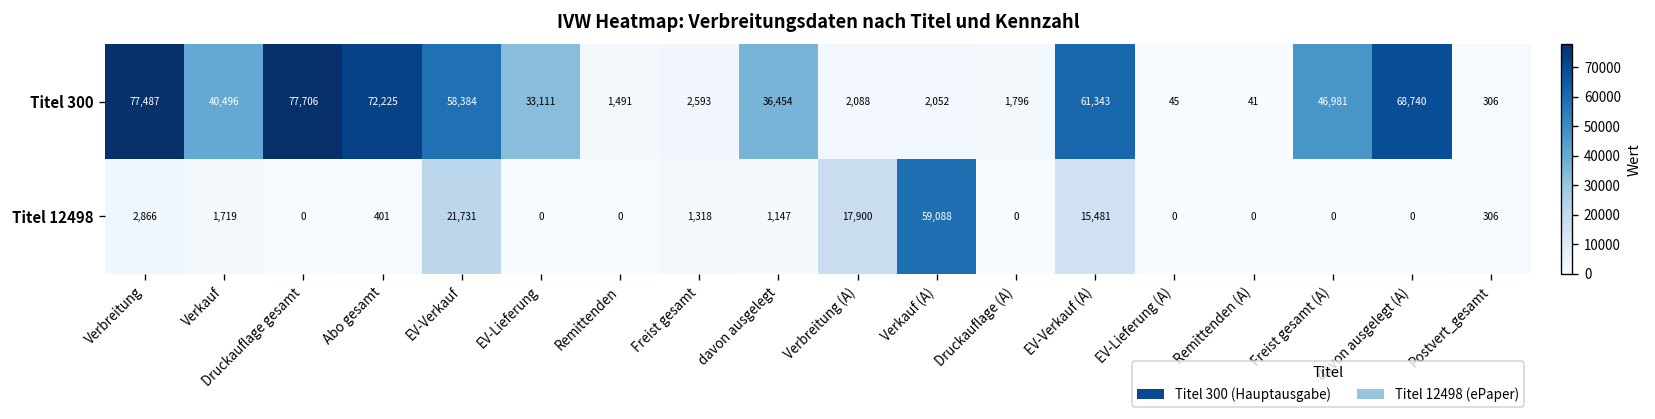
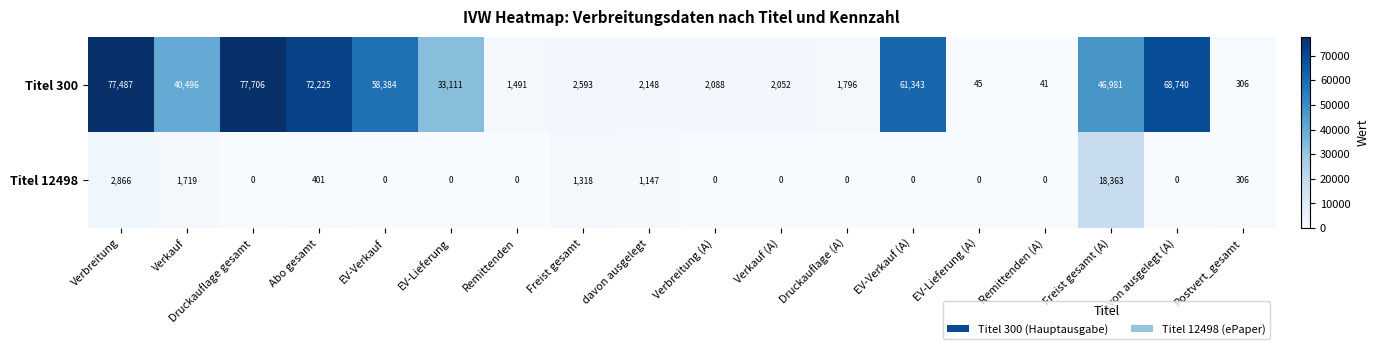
  {
    "Titel 300": {
      "Verbreitung": "77,487",
      "Verkauf": "40,496",
      "Druckauflage gesamt": "77,706",
      "Abo gesamt": "72,225",
      "EV-Verkauf": "58,384",
      "EV-Lieferung": "33,111",
      "Remittenden": "1,491",
      "Freist gesamt": "2,593",
-     "davon ausgelegt": "36,454",
+     "davon ausgelegt": "2,148",
      "Verbreitung (A)": "2,088",
      "Verkauf (A)": "2,052",
      "Druckauflage (A)": "1,796",
      "EV-Verkauf (A)": "61,343",
      "EV-Lieferung (A)": "45",
      "Remittenden (A)": "41",
      "Freist gesamt (A)": "46,981",
      "davon ausgelegt (A)": "68,740",
      "Postvert_gesamt": "306"
    },
    "Titel 12498": {
      "Verbreitung": "2,866",
      "Verkauf": "1,719",
      "Druckauflage gesamt": "0",
      "Abo gesamt": "401",
-     "EV-Verkauf": "21,731",
+     "EV-Verkauf": "0",
      "EV-Lieferung": "0",
      "Remittenden": "0",
      "Freist gesamt": "1,318",
      "davon ausgelegt": "1,147",
-     "Verbreitung (A)": "17,900",
-     "Verkauf (A)": "59,088",
+     "Verbreitung (A)": "0",
+     "Verkauf (A)": "0",
      "Druckauflage (A)": "0",
-     "EV-Verkauf (A)": "15,481",
+     "EV-Verkauf (A)": "0",
      "EV-Lieferung (A)": "0",
      "Remittenden (A)": "0",
-     "Freist gesamt (A)": "0",
+     "Freist gesamt (A)": "18,363",
      "davon ausgelegt (A)": "0",
      "Postvert_gesamt": "306"
    }
  }
